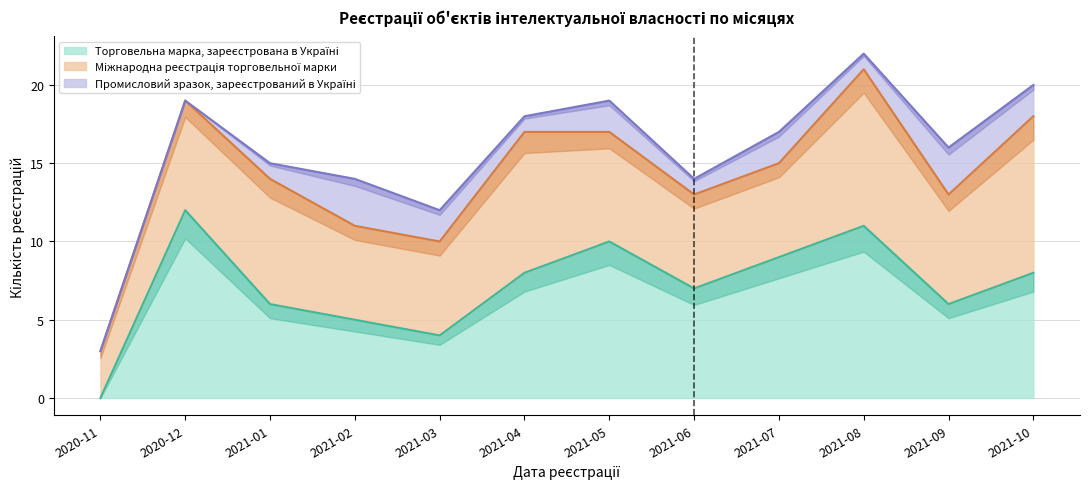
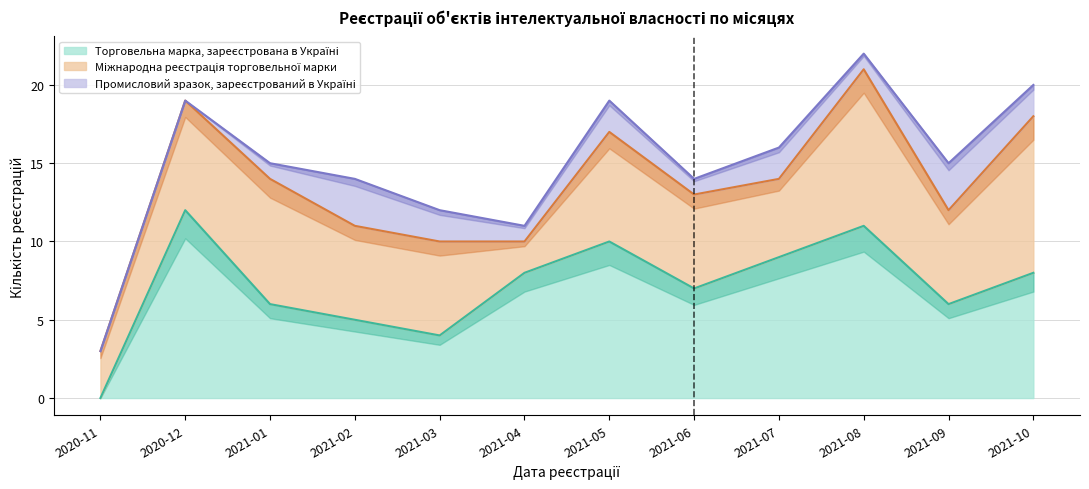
  {
    "Міжнародна реєстрація торговельної марки": {
      "2021-01": 8,
      "2021-02": 6,
      "2021-03": 6,
-     "2021-04": 9,
+     "2021-04": 2,
      "2021-05": 7,
      "2021-06": 6,
-     "2021-07": 6,
+     "2021-07": 5,
      "2021-08": 10,
-     "2021-09": 7,
+     "2021-09": 6,
      "2021-10": 10
    }
  }
